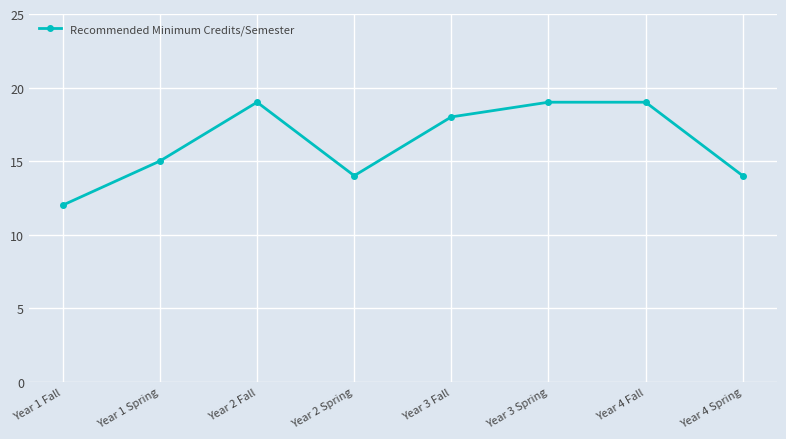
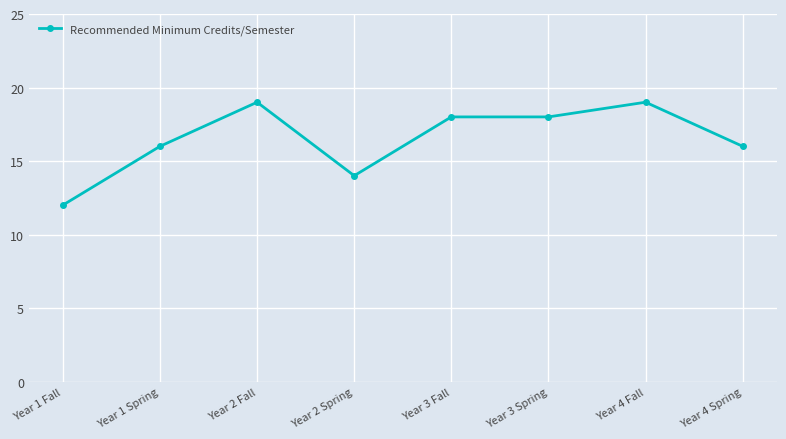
  {
    "Year 1 Fall": 12,
-   "Year 1 Spring": 15,
+   "Year 1 Spring": 16,
    "Year 2 Fall": 19,
    "Year 2 Spring": 14,
    "Year 3 Fall": 18,
-   "Year 3 Spring": 19,
+   "Year 3 Spring": 18,
    "Year 4 Fall": 19,
-   "Year 4 Spring": 14
+   "Year 4 Spring": 16
  }
